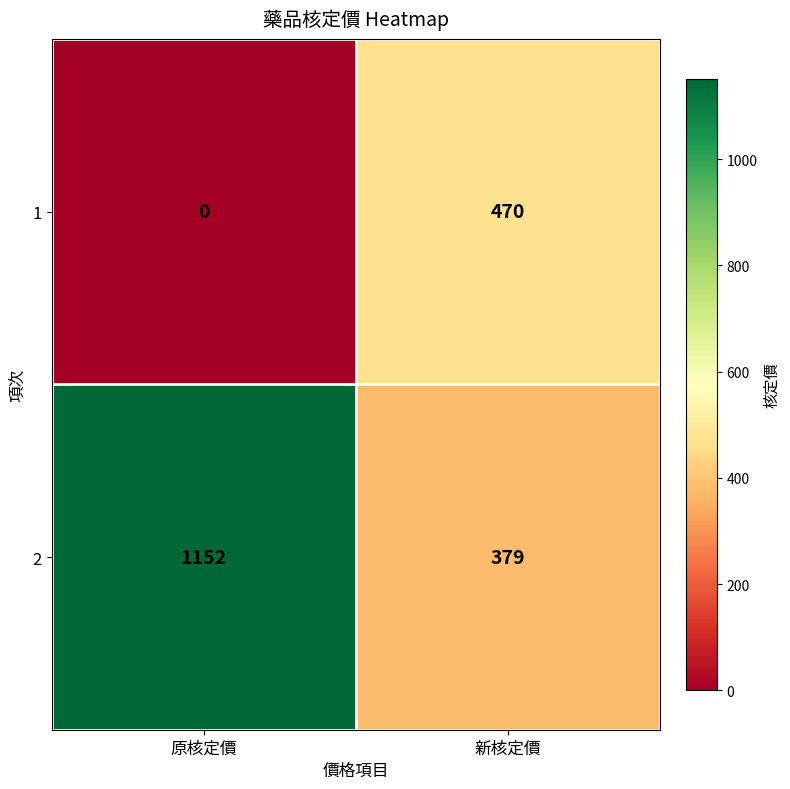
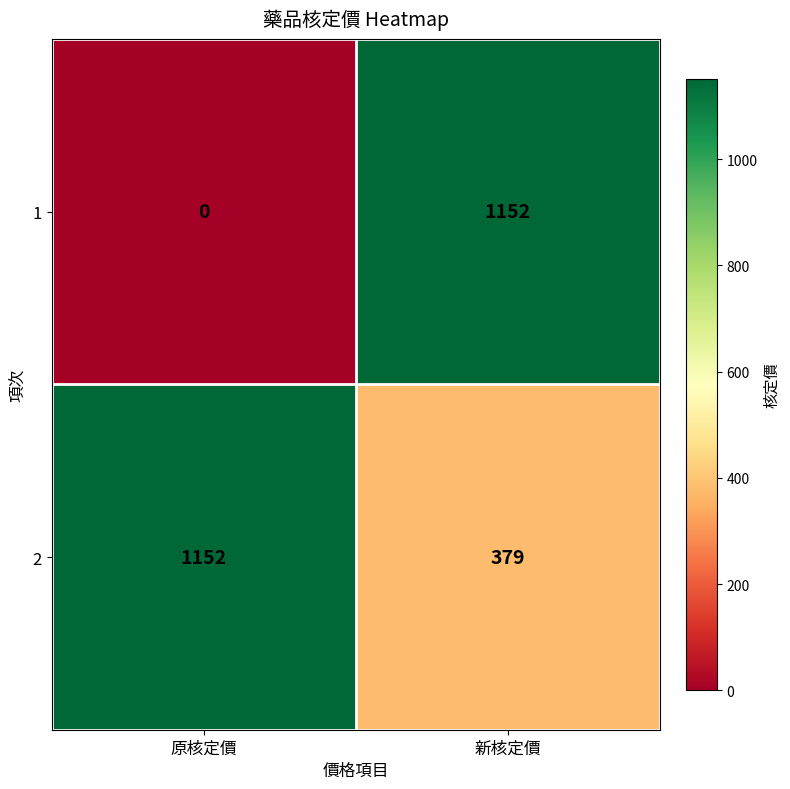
  {
    "1": {
      "原核定價": 0,
-     "新核定價": 470
+     "新核定價": 1152
    },
    "2": {
      "原核定價": 1152,
      "新核定價": 379
    }
  }
